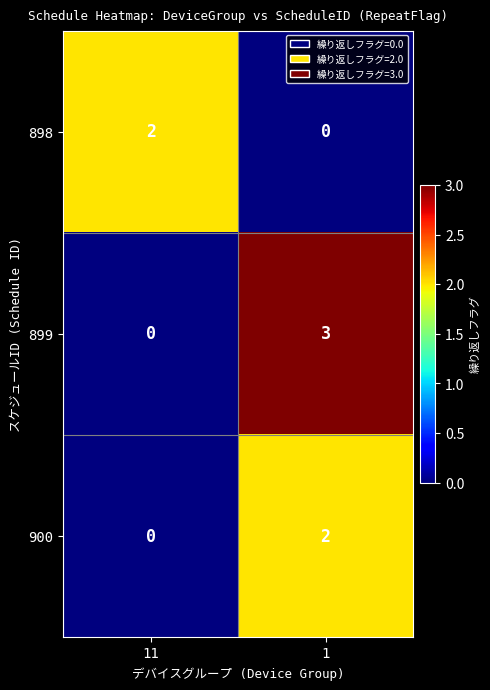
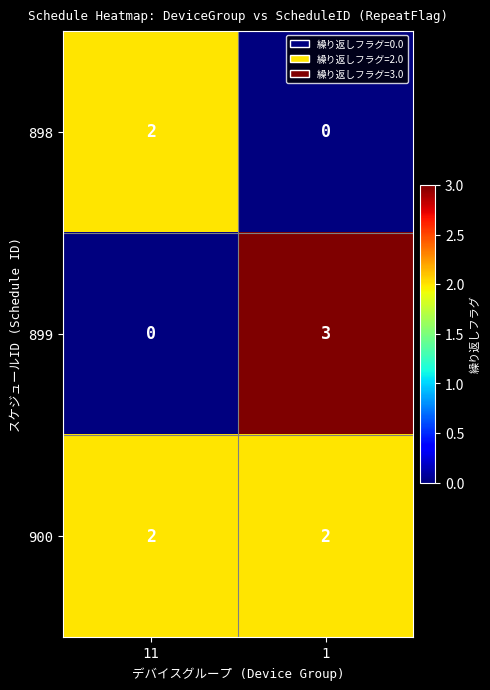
  {
    "898": {
      "11": 2,
      "1": 0
    },
    "899": {
      "11": 0,
      "1": 3
    },
    "900": {
-     "11": 0,
+     "11": 2,
      "1": 2
    }
  }
